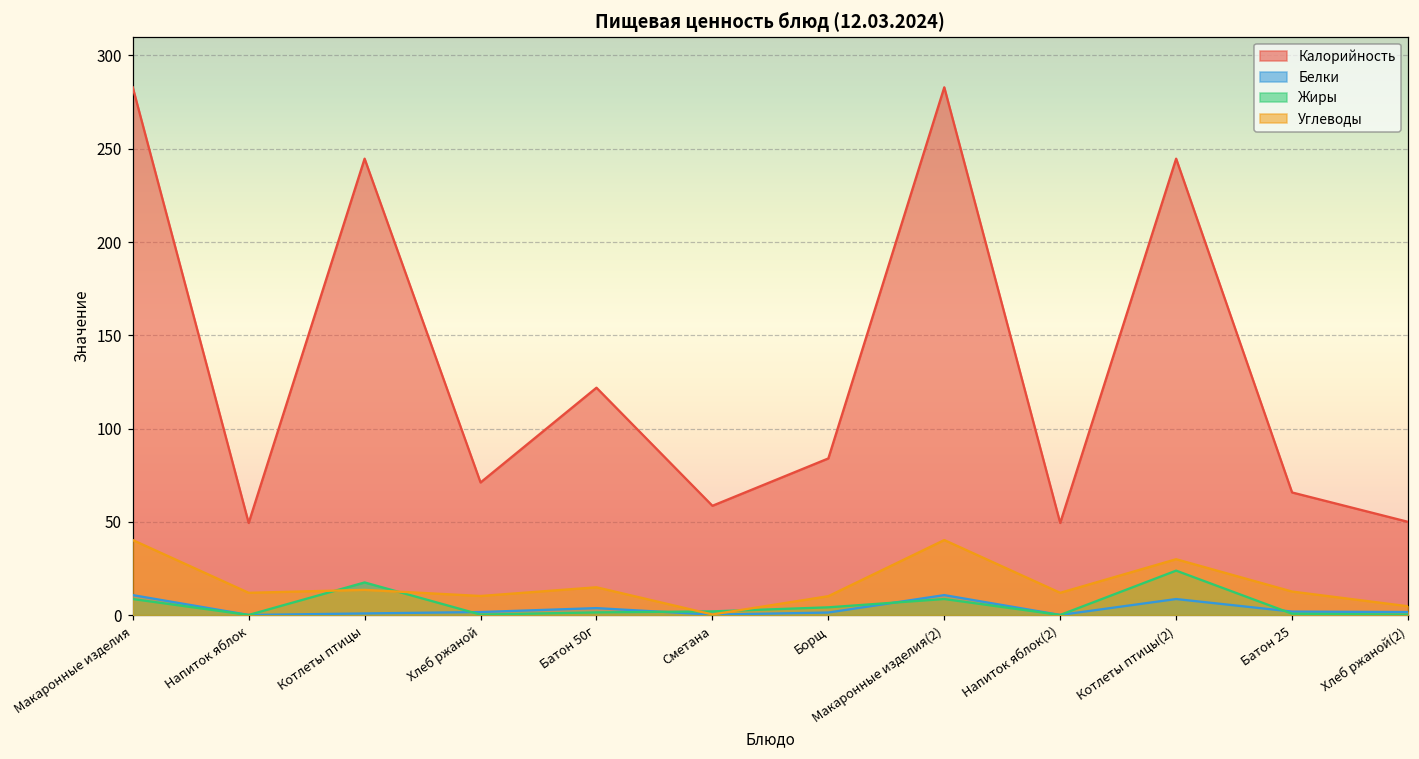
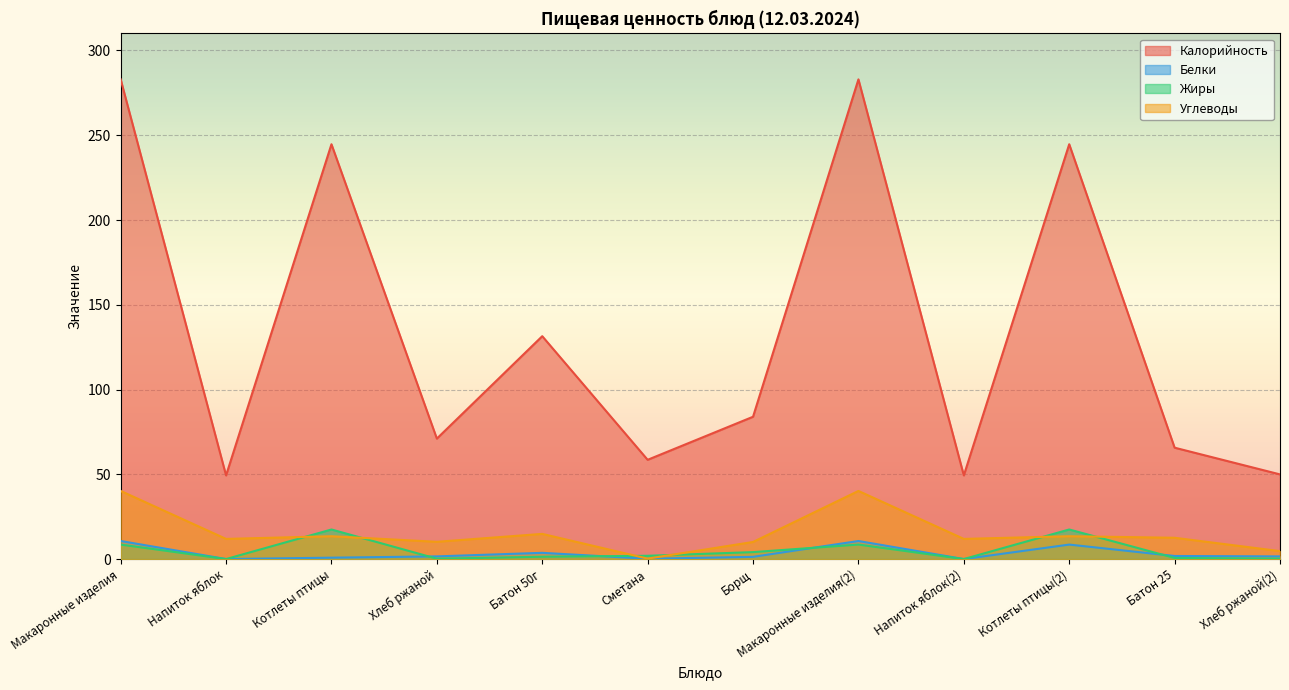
  {
    "Калорийность": {
      "Макаронные изделия": 283,
      "Напиток яблок": 49,
      "Котлеты птицы": 245,
      "Хлеб ржаной": 71,
-     "Батон 50г": 122,
+     "Батон 50г": 132,
      "Сметана": 59,
      "Борщ": 84,
      "Макаронные изделия(2)": 283,
      "Напиток яблок(2)": 49,
      "Котлеты птицы(2)": 245,
      "Батон 25": 66,
      "Хлеб ржаной(2)": 50
    },
    "Белки": {
      "Макаронные изделия": 11,
      "Котлеты птицы": 1,
      "Батон 50г": 4,
      "Борщ": 1,
      "Макаронные изделия(2)": 11,
      "Котлеты птицы(2)": 9
    },
    "Жиры": {
      "Макаронные изделия": 9,
      "Котлеты птицы": 18,
      "Батон 50г": 1,
      "Сметана": 2,
      "Борщ": 4,
      "Макаронные изделия(2)": 9,
-     "Котлеты птицы(2)": 24
+     "Котлеты птицы(2)": 18
    },
    "Углеводы": {
      "Макаронные изделия": 40,
      "Напиток яблок": 12,
      "Котлеты птицы": 14,
      "Хлеб ржаной": 10,
      "Батон 50г": 15,
      "Борщ": 10,
      "Макаронные изделия(2)": 40,
      "Напиток яблок(2)": 12,
-     "Котлеты птицы(2)": 30,
+     "Котлеты птицы(2)": 14,
      "Батон 25": 13,
      "Хлеб ржаной(2)": 5
    }
  }
